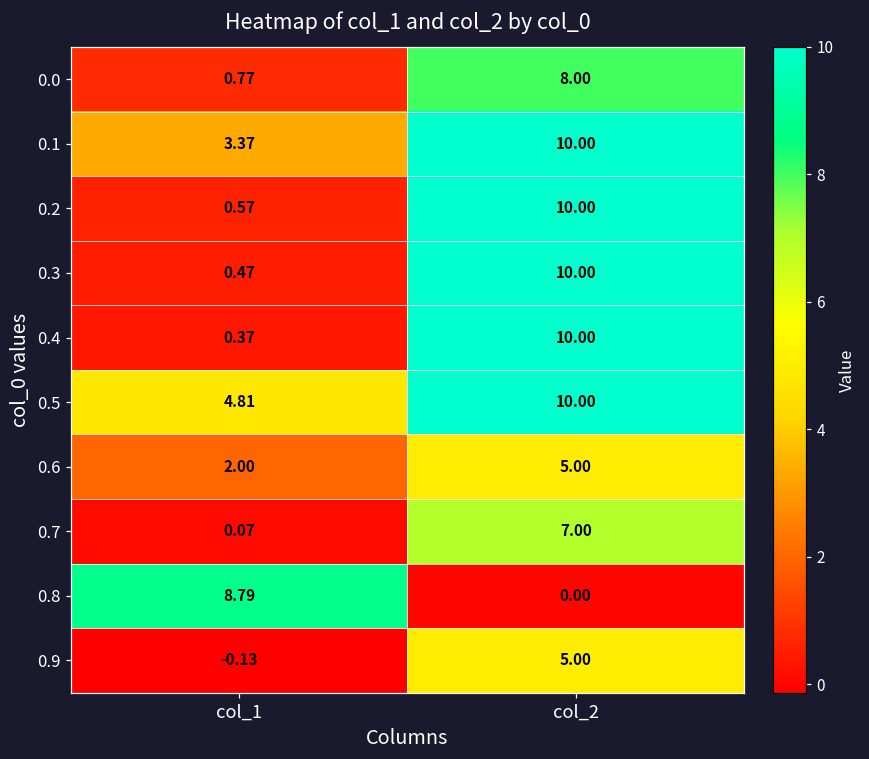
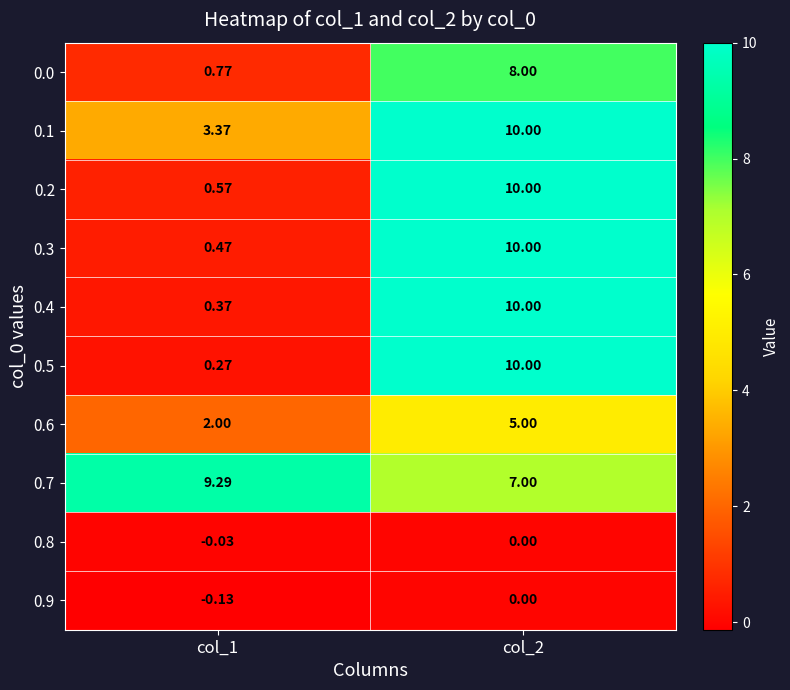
  {
    "0.0": {
      "col_1": 0.77,
      "col_2": 8.00
    },
    "0.1": {
      "col_1": 3.37,
      "col_2": 10.00
    },
    "0.2": {
      "col_1": 0.57,
      "col_2": 10.00
    },
    "0.3": {
      "col_1": 0.47,
      "col_2": 10.00
    },
    "0.4": {
      "col_1": 0.37,
      "col_2": 10.00
    },
    "0.5": {
-     "col_1": 4.81,
+     "col_1": 0.27,
      "col_2": 10.00
    },
    "0.6": {
      "col_1": 2.00,
      "col_2": 5.00
    },
    "0.7": {
-     "col_1": 0.07,
+     "col_1": 9.29,
      "col_2": 7.00
    },
    "0.8": {
-     "col_1": 8.79,
+     "col_1": -0.03,
      "col_2": 0.00
    },
    "0.9": {
      "col_1": -0.13,
-     "col_2": 5.00
+     "col_2": 0.00
    }
  }
